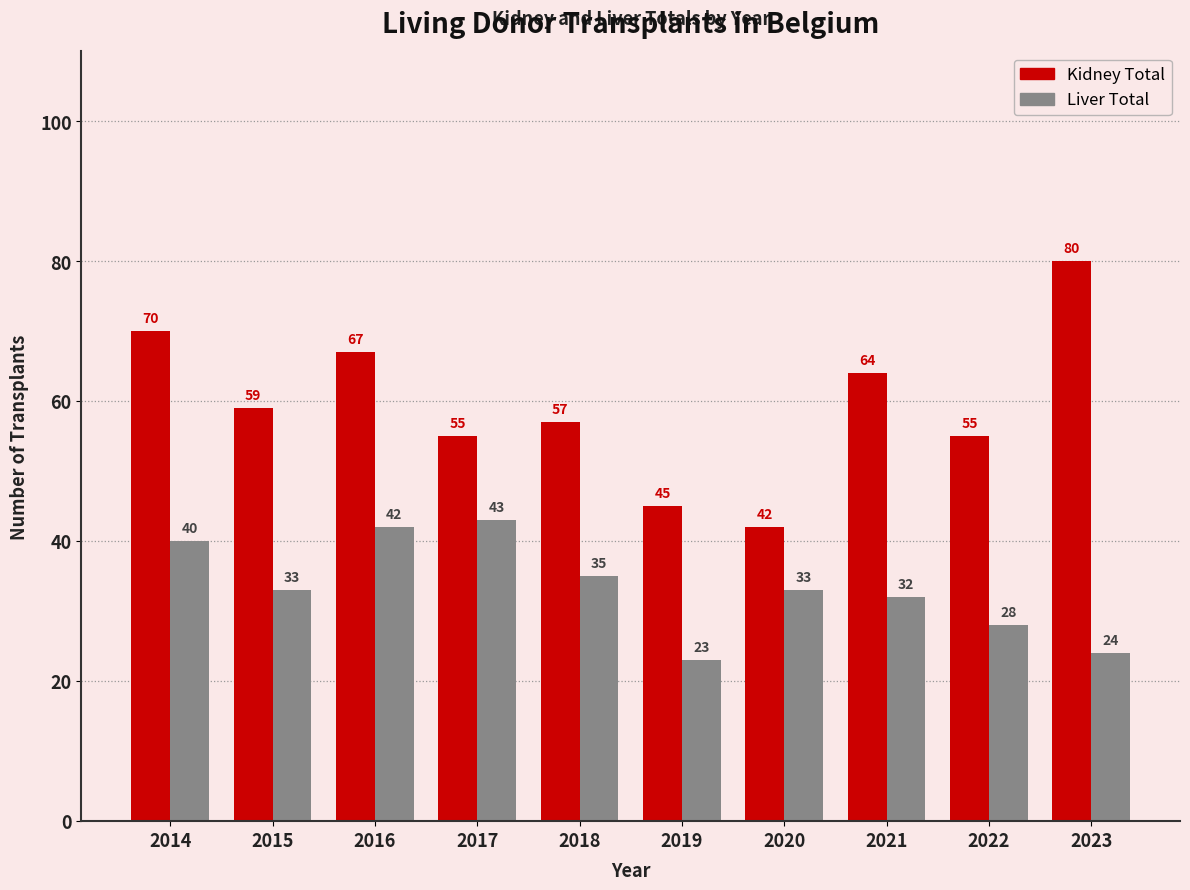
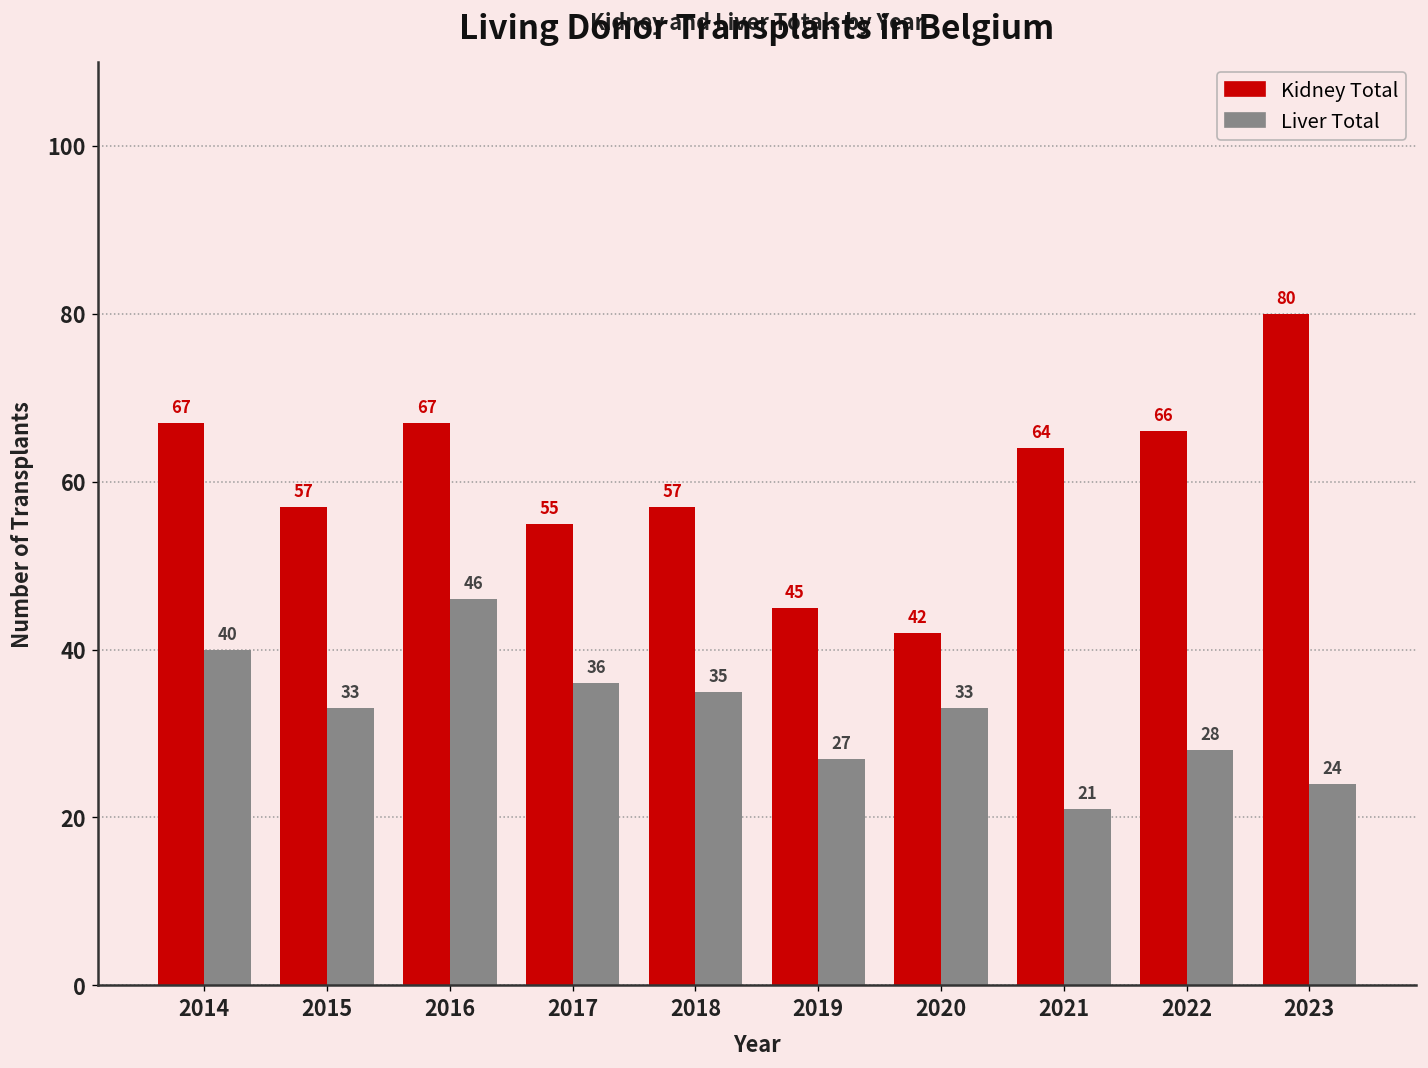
  {
    "Kidney Total": {
-     "2014": 70,
-     "2015": 59,
+     "2014": 67,
+     "2015": 57,
      "2016": 67,
      "2017": 55,
      "2018": 57,
      "2019": 45,
      "2020": 42,
      "2021": 64,
-     "2022": 55,
+     "2022": 66,
      "2023": 80
    },
    "Liver Total": {
      "2014": 40,
      "2015": 33,
-     "2016": 42,
-     "2017": 43,
+     "2016": 46,
+     "2017": 36,
      "2018": 35,
-     "2019": 23,
+     "2019": 27,
      "2020": 33,
-     "2021": 32,
+     "2021": 21,
      "2022": 28,
      "2023": 24
    }
  }
